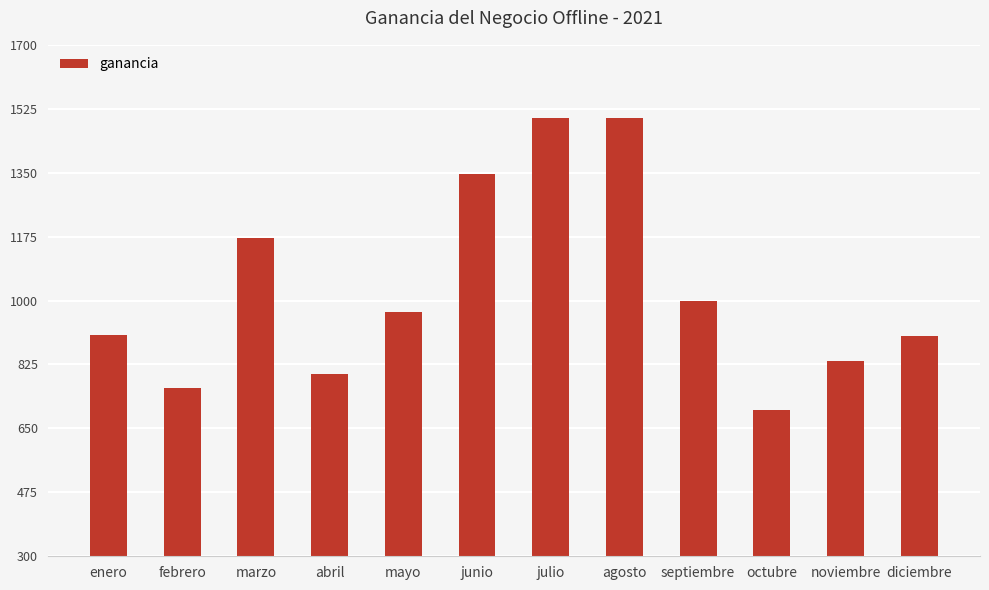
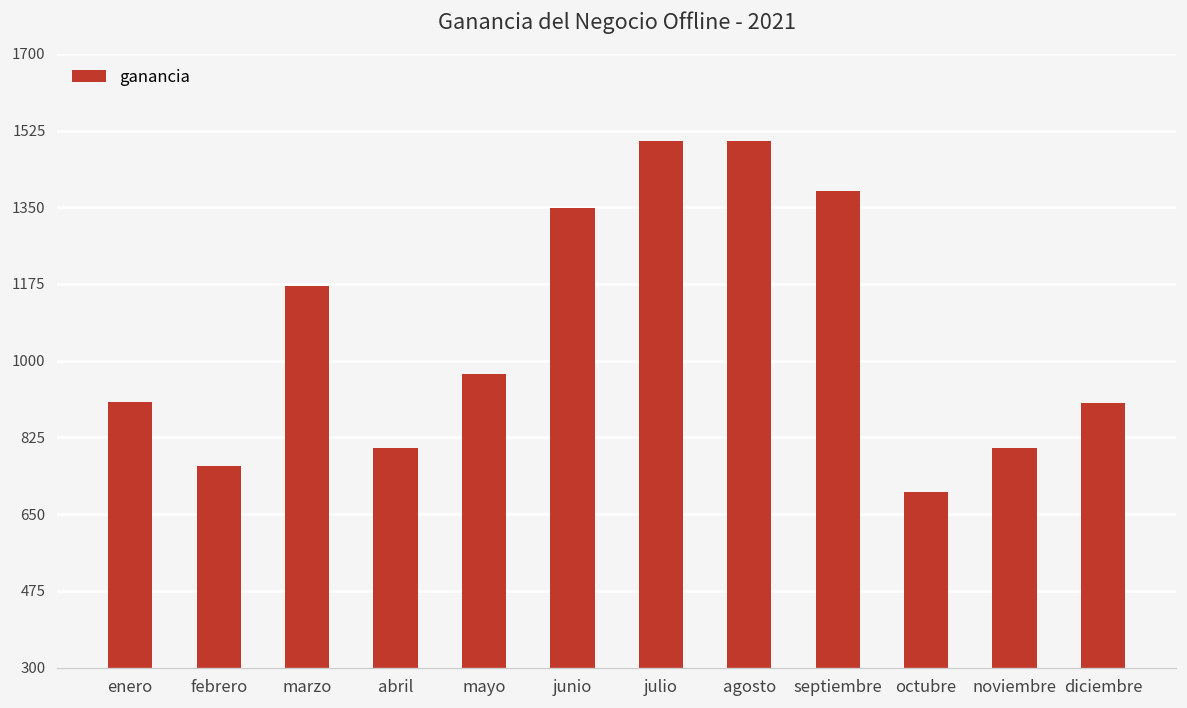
  {
    "enero": 910,
    "febrero": 760,
    "marzo": 1170,
    "abril": 800,
    "mayo": 970,
    "junio": 1350,
    "julio": 1500,
    "agosto": 1500,
-   "septiembre": 1000,
+   "septiembre": 1390,
    "octubre": 700,
-   "noviembre": 840,
+   "noviembre": 800,
    "diciembre": 900
  }
